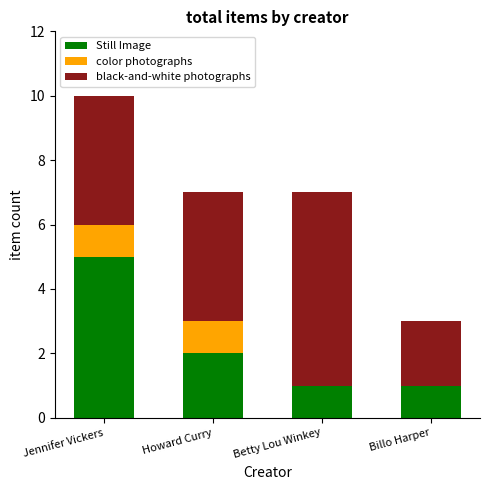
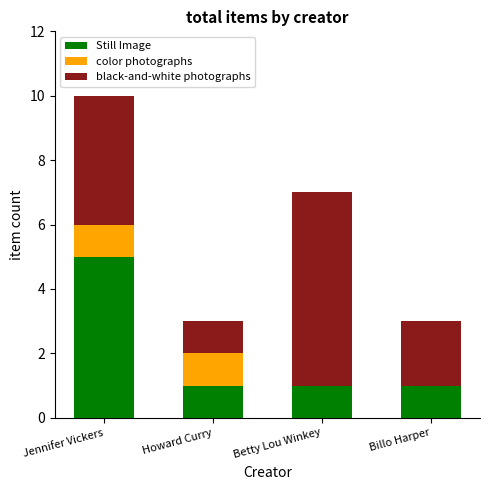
  {
    "Still Image": {
      "Jennifer Vickers": 5,
-     "Howard Curry": 2,
+     "Howard Curry": 1,
      "Betty Lou Winkey": 1,
      "Billo Harper": 1
    },
    "black-and-white photographs": {
      "Jennifer Vickers": 4,
-     "Howard Curry": 4,
+     "Howard Curry": 1,
      "Betty Lou Winkey": 6,
      "Billo Harper": 2
    }
  }
